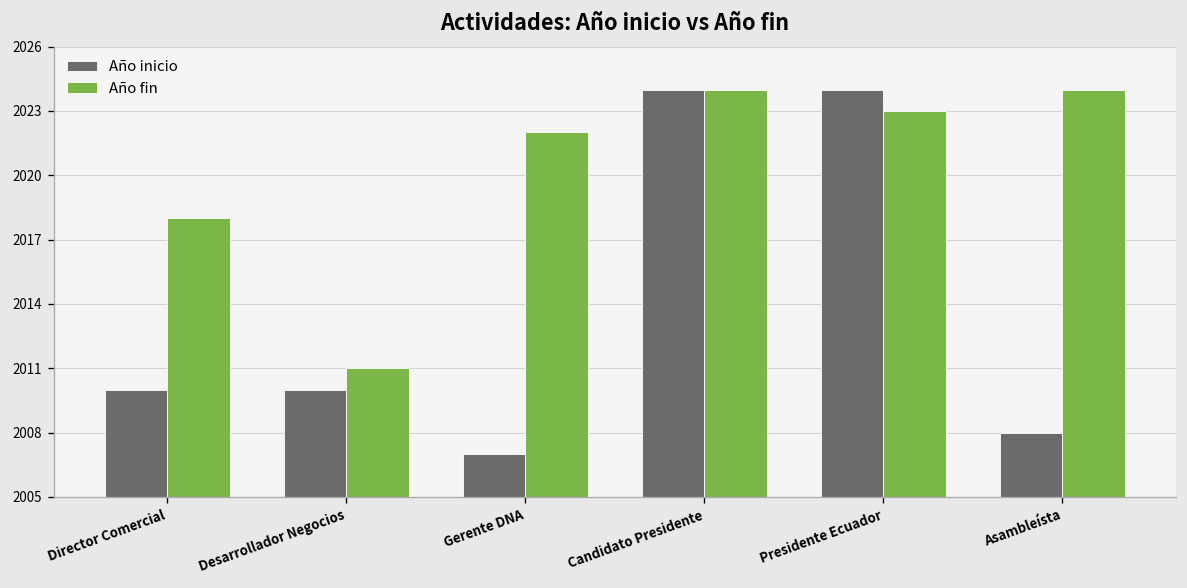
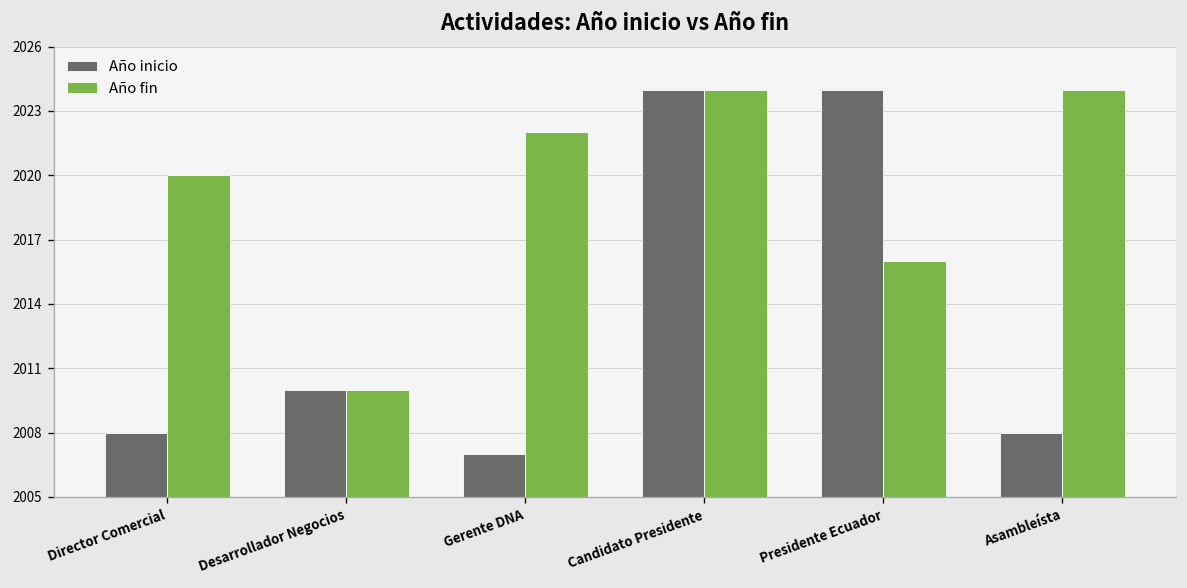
  {
    "Año inicio": {
-     "Director Comercial": 2010,
+     "Director Comercial": 2008,
      "Desarrollador Negocios": 2010,
      "Gerente DNA": 2007,
      "Candidato Presidente": 2024,
      "Presidente Ecuador": 2024,
      "Asambleísta": 2008
    },
    "Año fin": {
-     "Director Comercial": 2018,
-     "Desarrollador Negocios": 2011,
+     "Director Comercial": 2020,
+     "Desarrollador Negocios": 2010,
      "Gerente DNA": 2022,
      "Candidato Presidente": 2024,
-     "Presidente Ecuador": 2023,
+     "Presidente Ecuador": 2016,
      "Asambleísta": 2024
    }
  }
